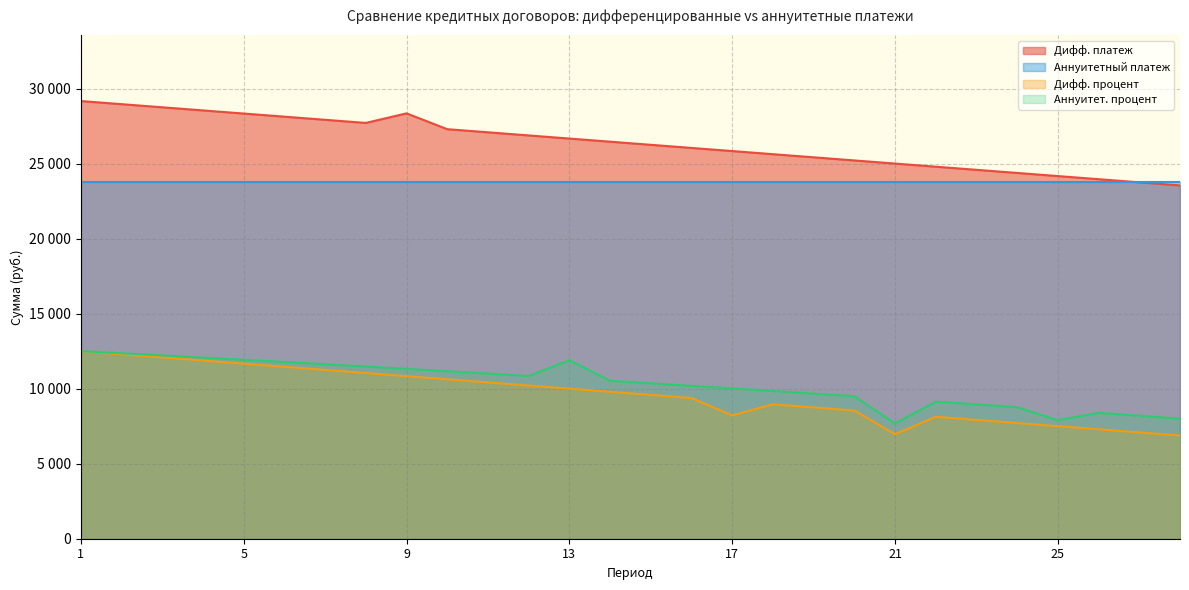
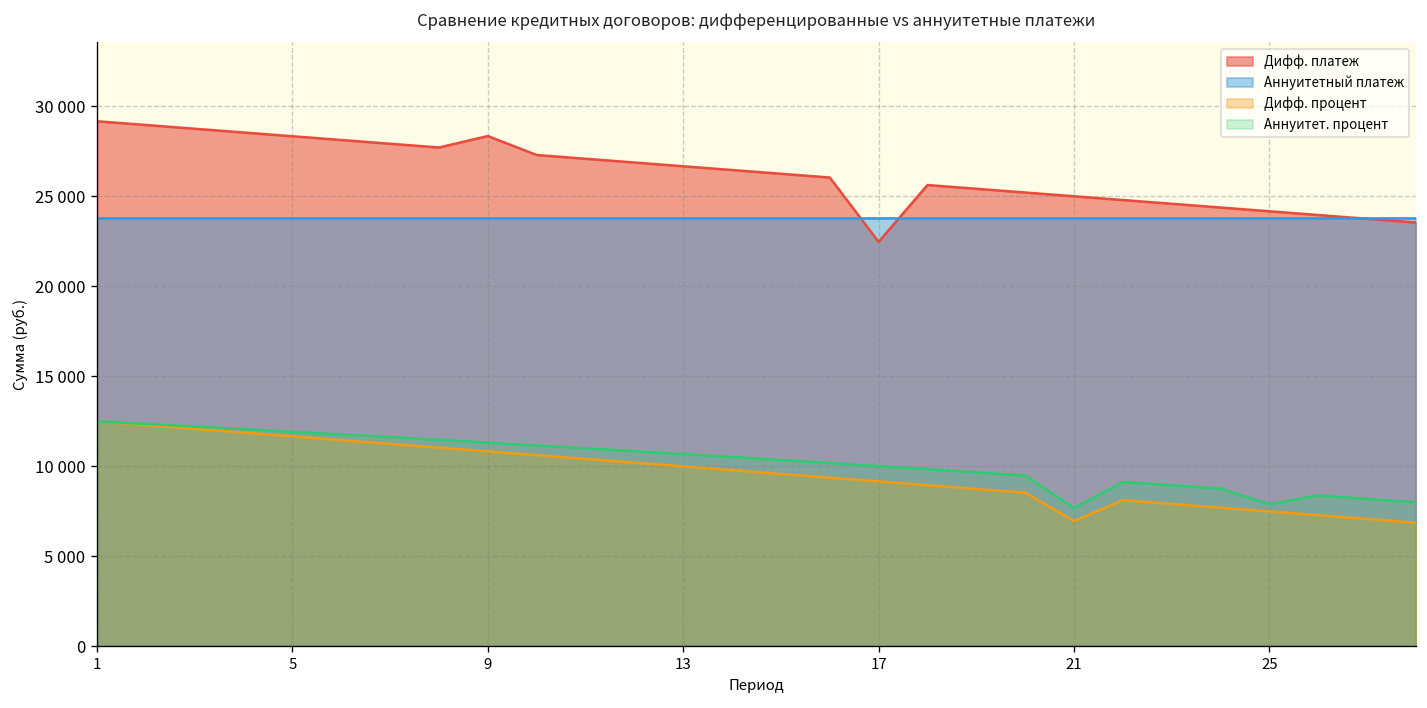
  {
    "Дифф. платеж": {
      "1": 29200,
      "5": 28300,
      "9": 28300,
      "13": 26700,
-     "17": 25800,
+     "17": 22500,
      "21": 25000,
      "25": 24200
    },
    "Аннуитетный платеж": {
      "1": 23800,
      "5": 23800,
      "9": 23800,
      "13": 23800,
      "17": 23800,
      "21": 23800,
      "25": 23800
    },
    "Дифф. процент": {
      "5": 11700,
      "9": 10800,
      "13": 10000,
-     "17": 8200,
+     "17": 9200,
      "21": 7000,
      "25": 7500
    },
    "Аннуитет. процент": {
      "5": 11900,
      "9": 11300,
-     "13": 11900,
+     "13": 10700,
      "17": 10000,
      "21": 7700,
      "25": 7900
    }
  }
